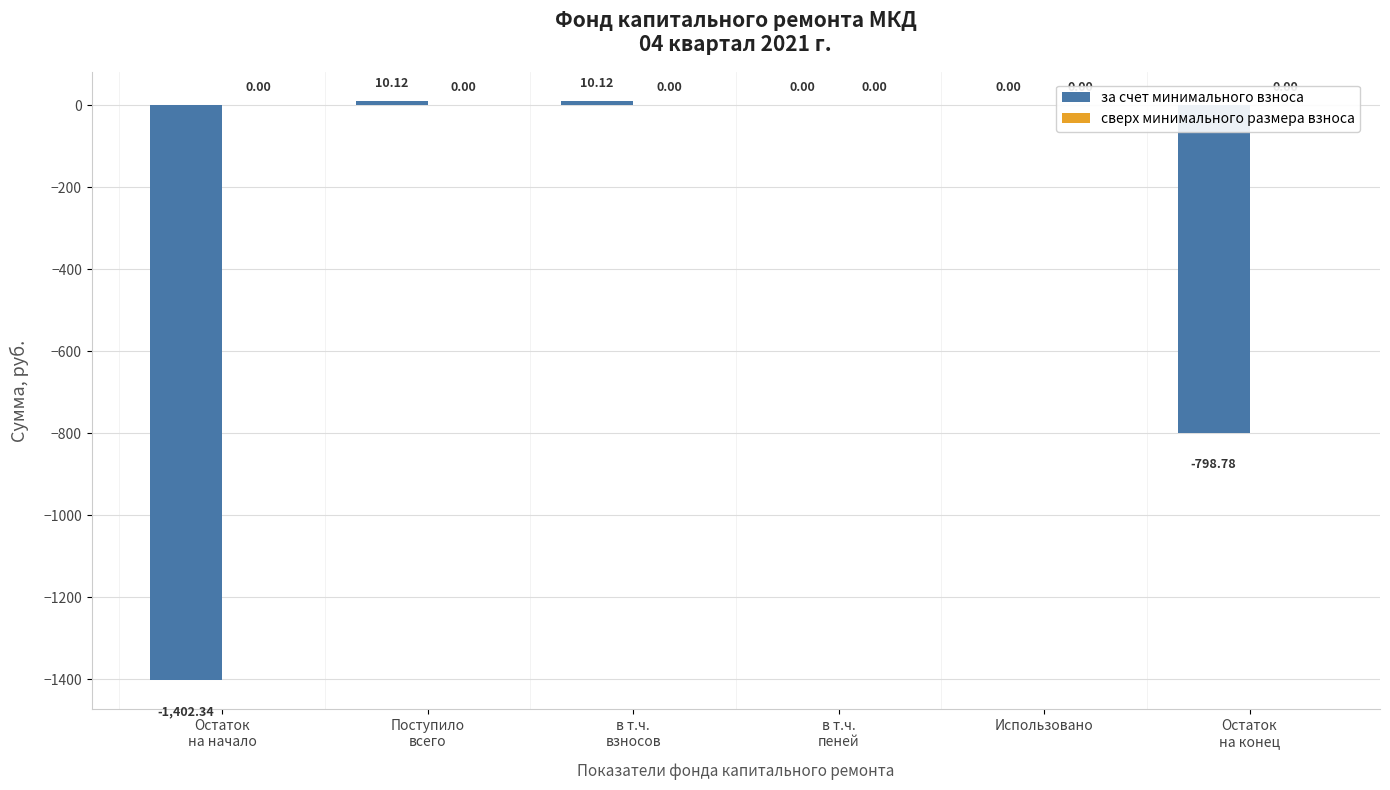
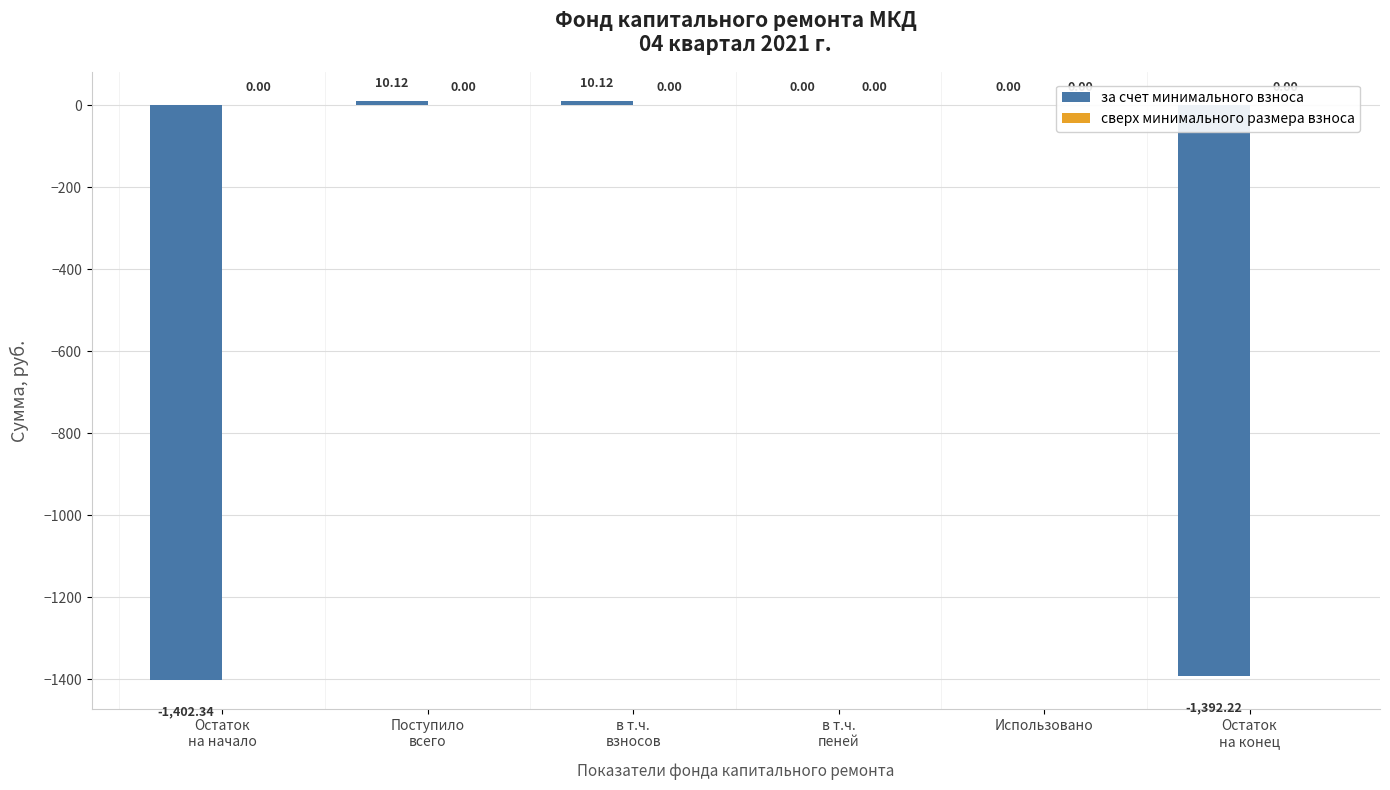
  {
    "за счет минимального взноса": {
      "Остаток на начало": "-1,402.34",
      "Поступило всего": "10.12",
      "в т.ч. взносов": "10.12",
      "в т.ч. пеней": "0.00",
      "Использовано": "0.00",
-     "Остаток на конец": "-798.78"
+     "Остаток на конец": "-1,392.22"
    },
    "сверх минимального размера взноса": {
      "Остаток на начало": "0.00",
      "Поступило всего": "0.00",
      "в т.ч. взносов": "0.00",
      "в т.ч. пеней": "0.00"
    }
  }
